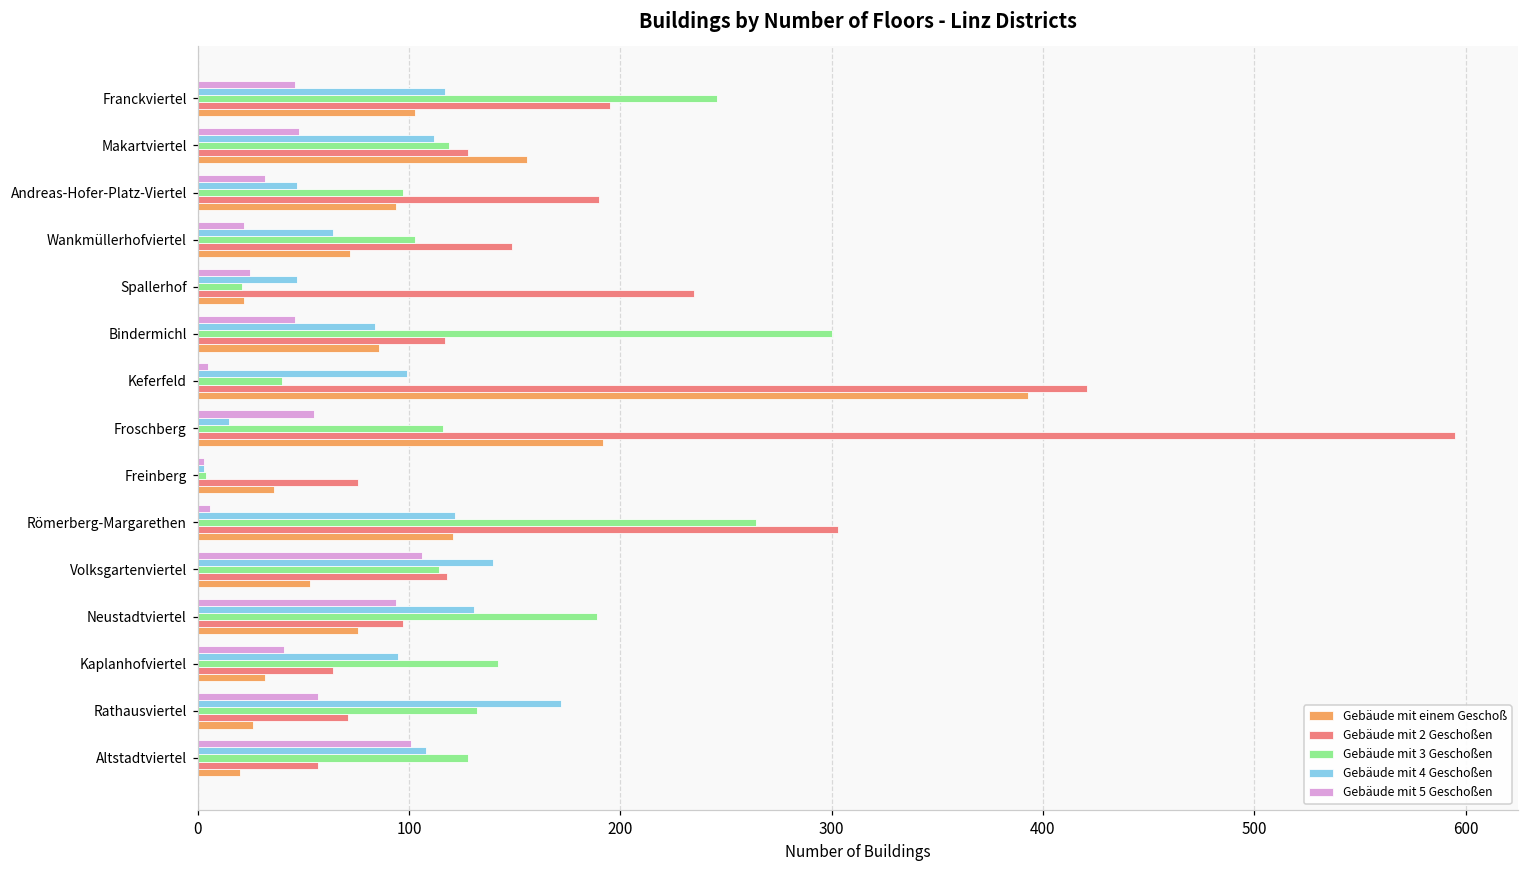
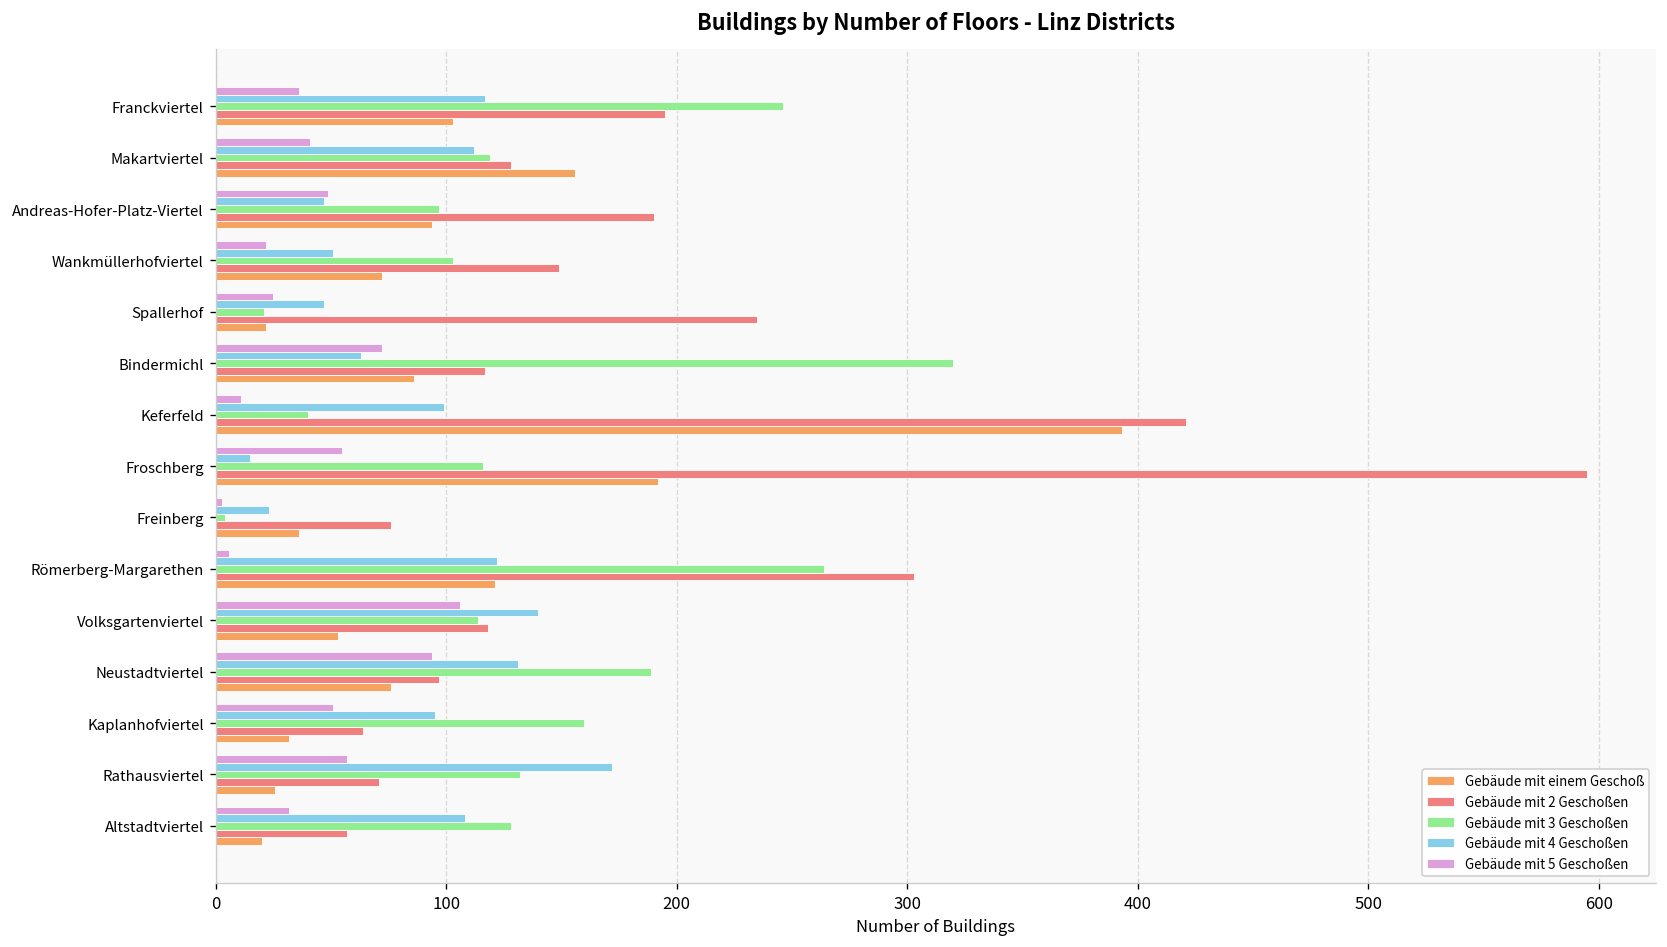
  {
    "Gebäude mit 3 Geschoßen": {
      "Franckviertel": 246,
      "Makartviertel": 119,
      "Andreas-Hofer-Platz-Viertel": 97,
      "Wankmüllerhofviertel": 103,
      "Spallerhof": 21,
-     "Bindermichl": 300,
+     "Bindermichl": 320,
      "Keferfeld": 40,
      "Froschberg": 116,
      "Freinberg": 4,
      "Römerberg-Margarethen": 264,
      "Volksgartenviertel": 114,
      "Neustadtviertel": 189,
-     "Kaplanhofviertel": 142,
+     "Kaplanhofviertel": 160,
      "Rathausviertel": 132,
      "Altstadtviertel": 128
    },
    "Gebäude mit 4 Geschoßen": {
      "Franckviertel": 117,
      "Makartviertel": 112,
      "Andreas-Hofer-Platz-Viertel": 47,
-     "Wankmüllerhofviertel": 64,
+     "Wankmüllerhofviertel": 51,
      "Spallerhof": 47,
-     "Bindermichl": 84,
+     "Bindermichl": 63,
      "Keferfeld": 99,
      "Froschberg": 15,
-     "Freinberg": 3,
+     "Freinberg": 23,
      "Römerberg-Margarethen": 122,
      "Volksgartenviertel": 140,
      "Neustadtviertel": 131,
      "Kaplanhofviertel": 95,
      "Rathausviertel": 172,
      "Altstadtviertel": 108
    },
    "Gebäude mit 5 Geschoßen": {
-     "Franckviertel": 46,
-     "Makartviertel": 48,
-     "Andreas-Hofer-Platz-Viertel": 32,
+     "Franckviertel": 36,
+     "Makartviertel": 41,
+     "Andreas-Hofer-Platz-Viertel": 49,
      "Wankmüllerhofviertel": 22,
      "Spallerhof": 25,
-     "Bindermichl": 46,
-     "Keferfeld": 5,
+     "Bindermichl": 72,
+     "Keferfeld": 11,
      "Froschberg": 55,
      "Freinberg": 3,
      "Römerberg-Margarethen": 6,
      "Volksgartenviertel": 106,
      "Neustadtviertel": 94,
-     "Kaplanhofviertel": 41,
+     "Kaplanhofviertel": 51,
      "Rathausviertel": 57,
-     "Altstadtviertel": 101
+     "Altstadtviertel": 32
    }
  }
